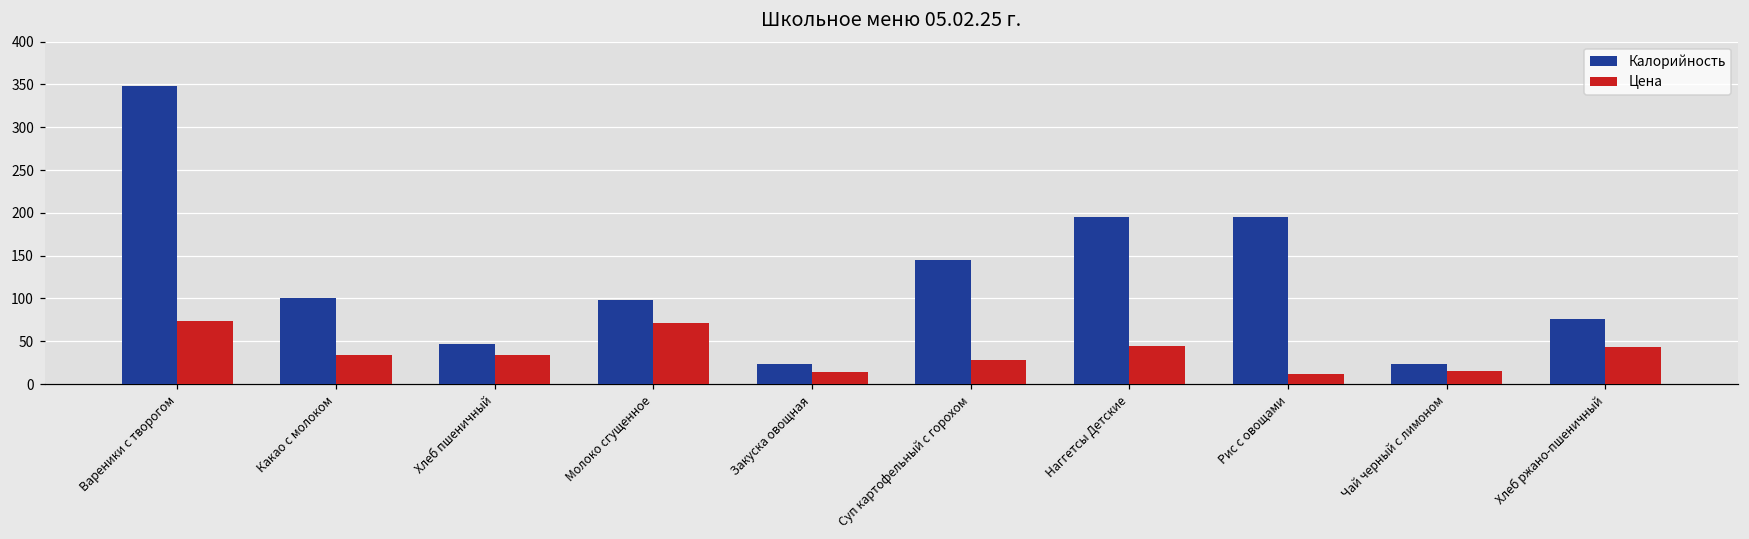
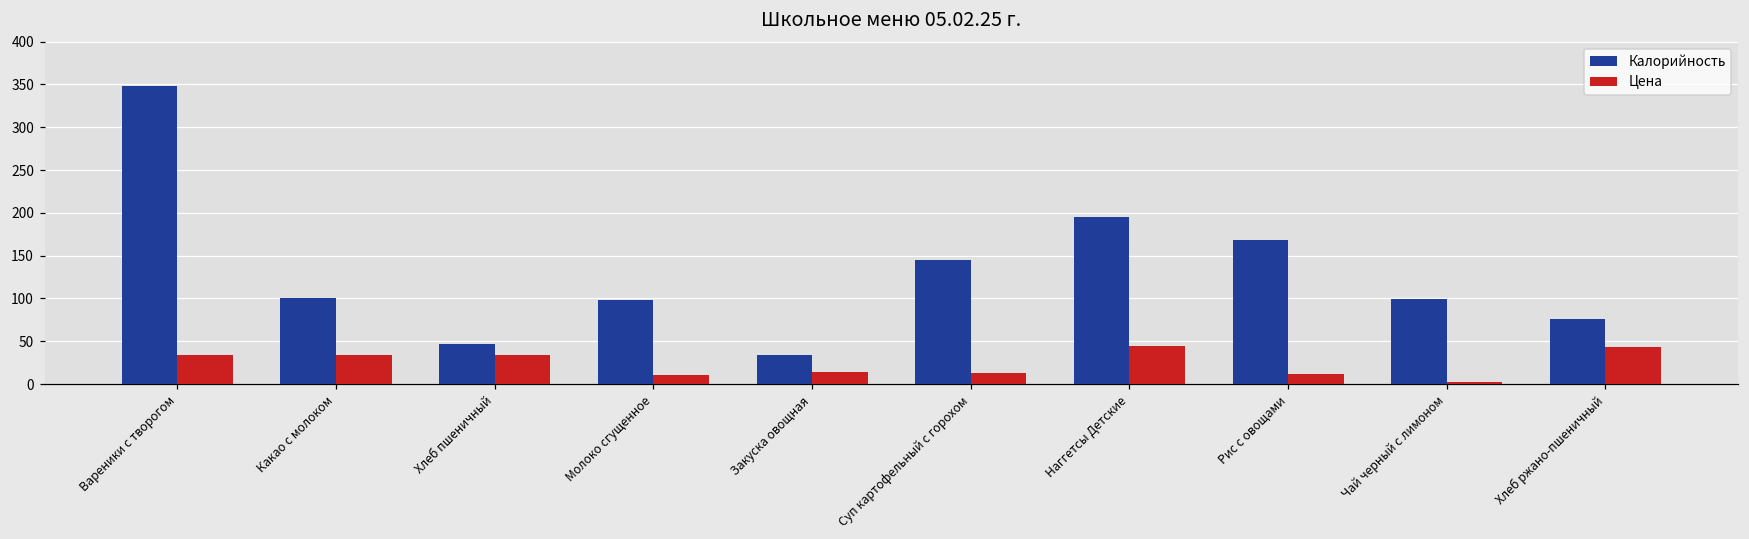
  {
    "Калорийность": {
      "Вареники с творогом": 350,
      "Какао с молоком": 100,
      "Хлеб пшеничный": 50,
      "Молоко сгущенное": 100,
-     "Закуска овощная": 20,
+     "Закуска овощная": 30,
      "Суп картофельный с горохом": 140,
      "Наггетсы Детские": 200,
-     "Рис с овощами": 190,
-     "Чай черный с лимоном": 20,
+     "Рис с овощами": 170,
+     "Чай черный с лимоном": 100,
      "Хлеб ржано-пшеничный": 80
    },
    "Цена": {
-     "Вареники с творогом": 70,
+     "Вареники с творогом": 30,
      "Какао с молоком": 30,
      "Хлеб пшеничный": 30,
-     "Молоко сгущенное": 70,
+     "Молоко сгущенное": 10,
      "Закуска овощная": 10,
-     "Суп картофельный с горохом": 30,
+     "Суп картофельный с горохом": 10,
      "Наггетсы Детские": 40,
      "Рис с овощами": 10,
-     "Чай черный с лимоном": 20,
+     "Чай черный с лимоном": 0,
      "Хлеб ржано-пшеничный": 40
    }
  }
